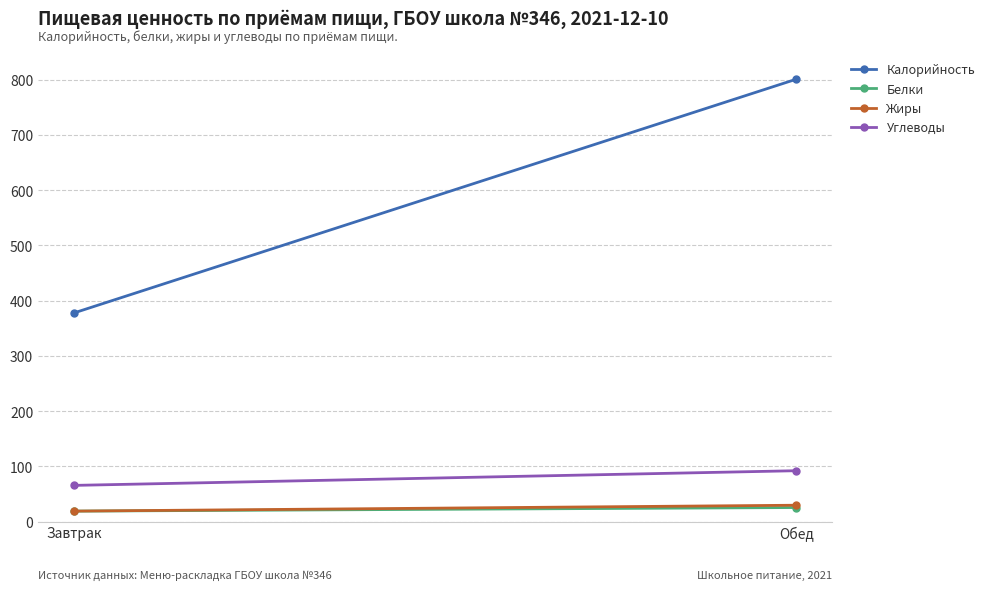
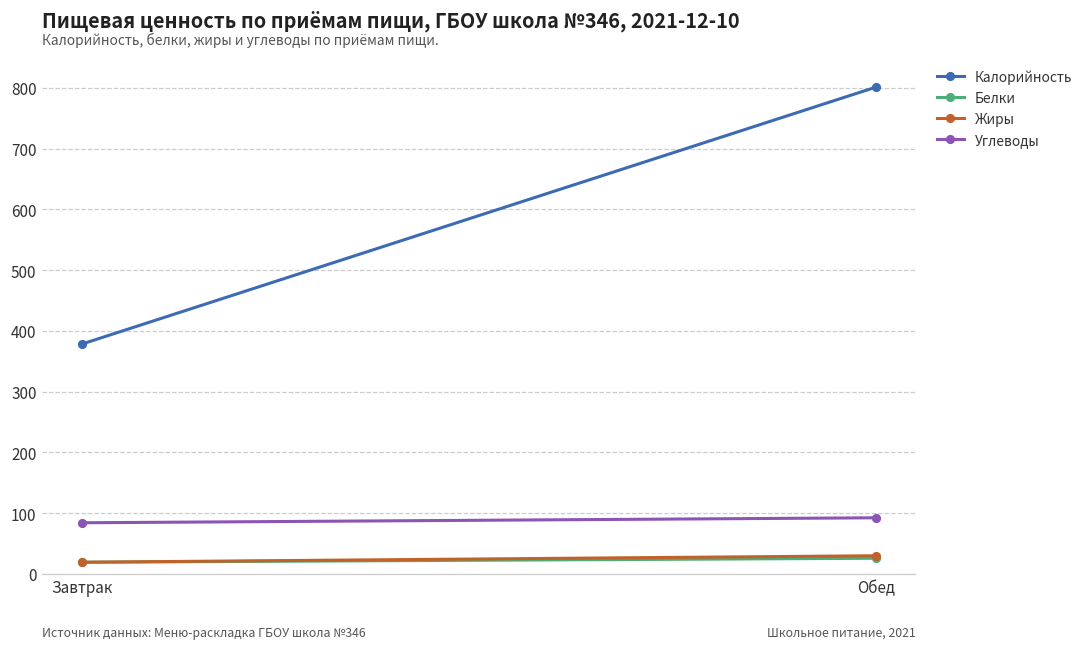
  {
    "Калорийность": {
      "Завтрак": 380,
      "Обед": 800
    },
    "Углеводы": {
-     "Завтрак": 70,
+     "Завтрак": 80,
      "Обед": 90
    }
  }
